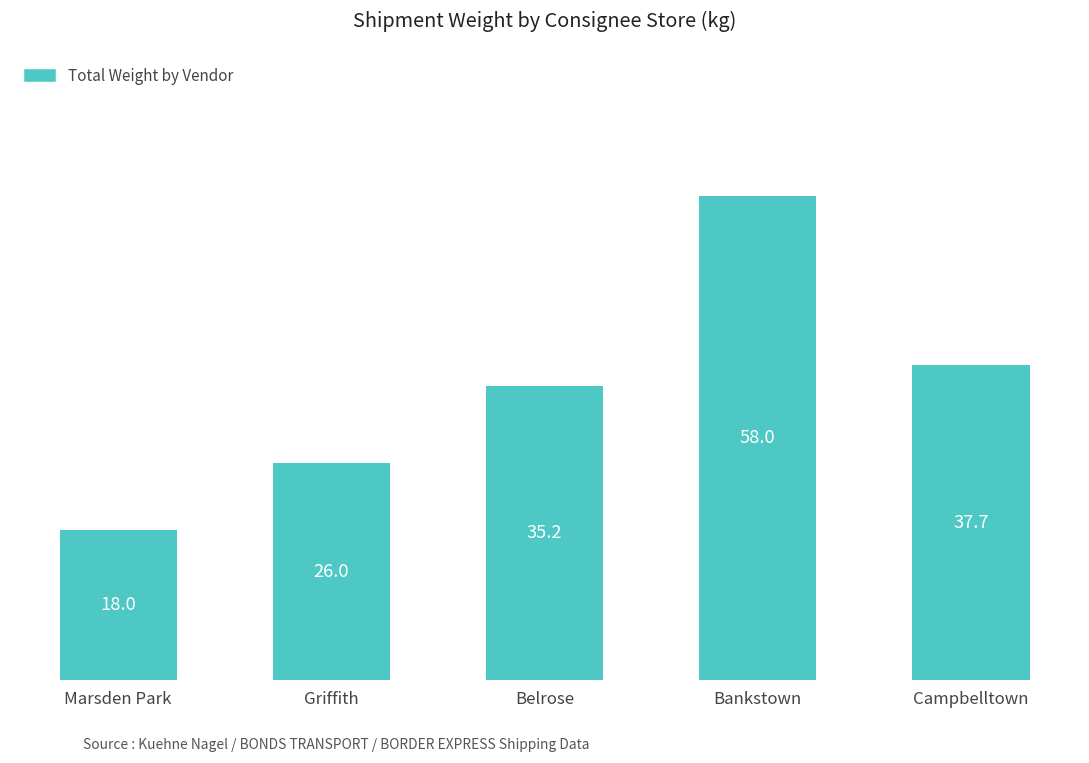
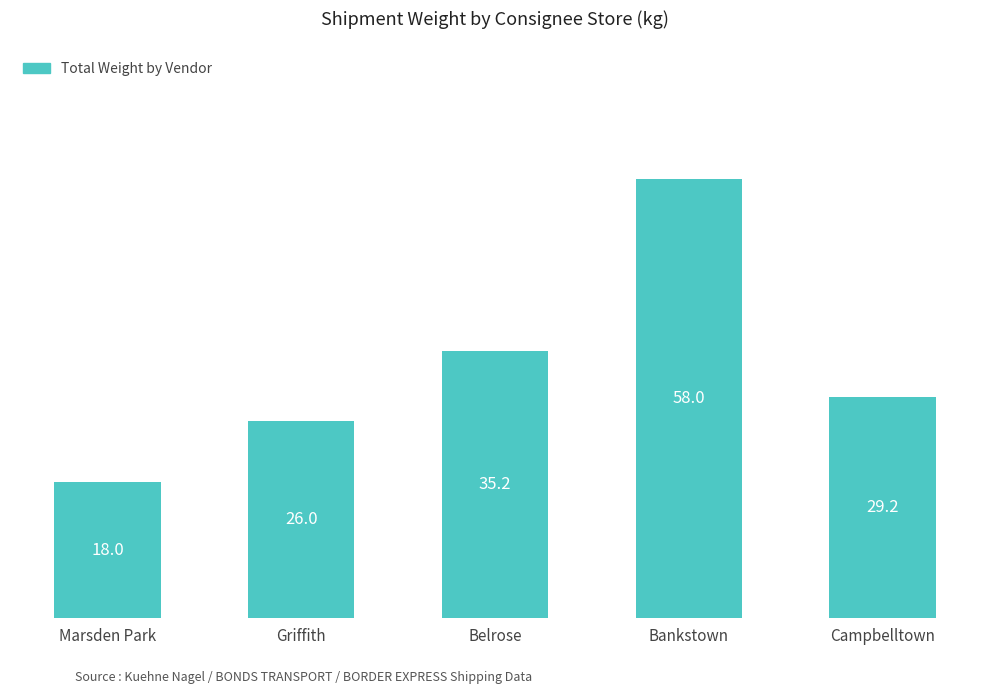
  {
    "Marsden Park": 18.0,
    "Griffith": 26.0,
    "Belrose": 35.2,
    "Bankstown": 58.0,
-   "Campbelltown": 37.7
+   "Campbelltown": 29.2
  }
